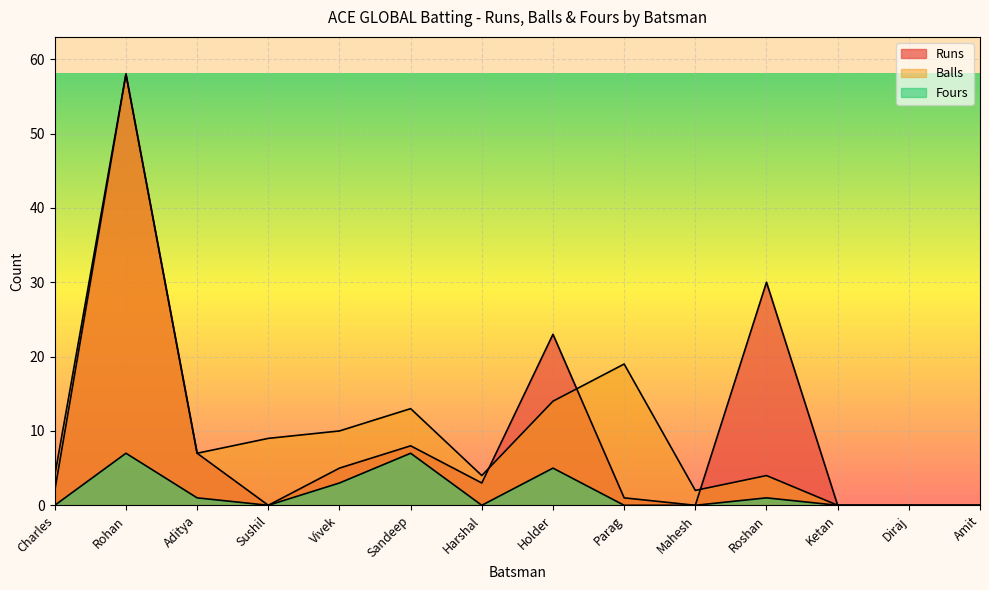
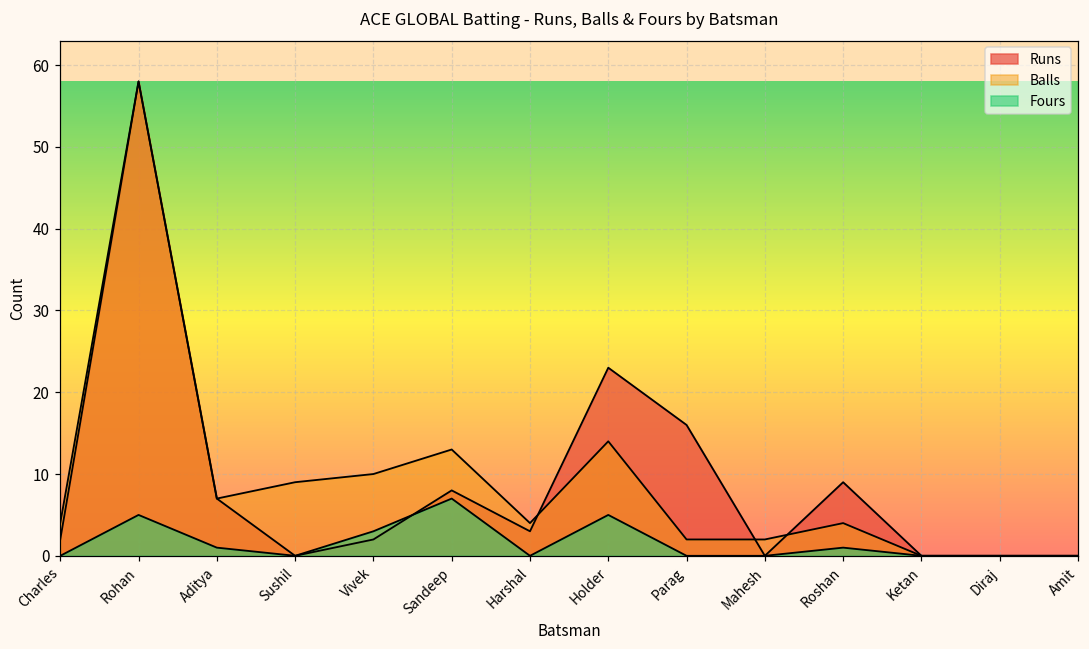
  {
    "Runs": {
      "Charles": 2,
-     "Vivek": 5,
+     "Vivek": 2,
      "Sandeep": 8,
      "Harshal": 3,
      "Holder": 23,
-     "Parag": 1,
-     "Roshan": 30
+     "Parag": 16,
+     "Roshan": 9
    },
    "Balls": {
      "Charles": 4,
      "Sushil": 9,
      "Vivek": 10,
      "Sandeep": 13,
      "Harshal": 4,
      "Holder": 14,
-     "Parag": 19,
+     "Parag": 2,
      "Mahesh": 2,
      "Roshan": 4
    },
    "Fours": {
      "Charles": 0,
-     "Rohan": 7,
+     "Rohan": 5,
      "Aditya": 1,
      "Vivek": 3,
      "Sandeep": 7,
      "Harshal": 0,
      "Holder": 5,
      "Parag": 0,
      "Roshan": 1
    }
  }
